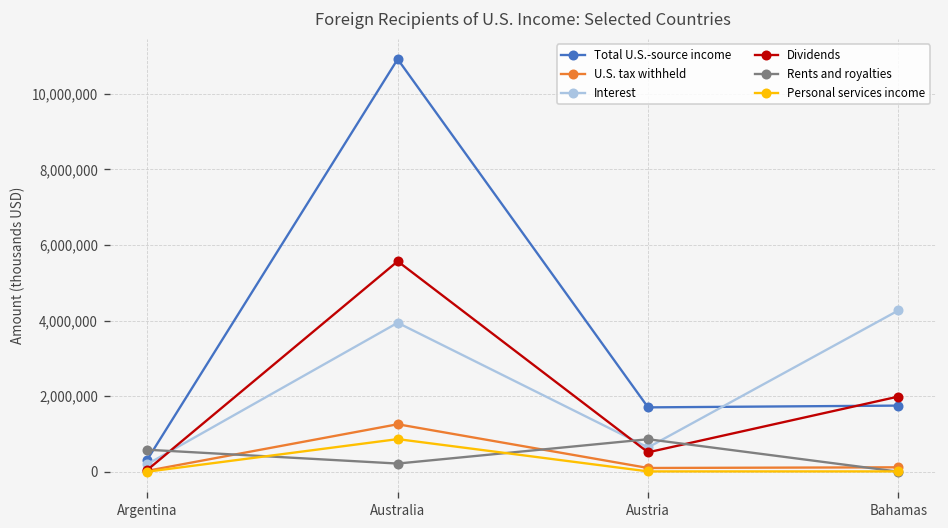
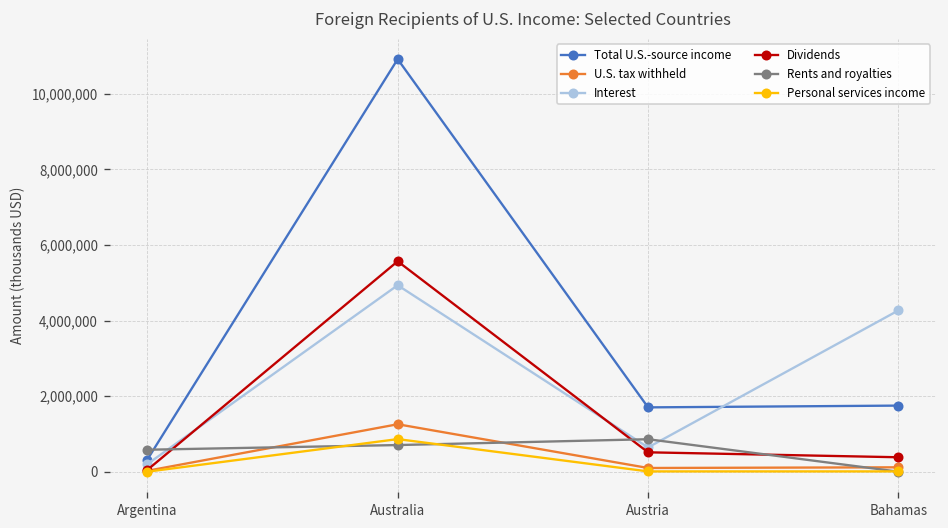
  {
    "Total U.S.-source income": {
      "Argentina": "300,000",
      "Australia": "10,900,000",
      "Austria": "1,700,000",
      "Bahamas": "1,800,000"
    },
    "U.S. tax withheld": {
      "Australia": "1,300,000",
      "Austria": "100,000",
      "Bahamas": "100,000"
    },
    "Interest": {
      "Argentina": "200,000",
-     "Australia": "3,900,000",
+     "Australia": "4,900,000",
      "Austria": "600,000",
      "Bahamas": "4,300,000"
    },
    "Dividends": {
      "Australia": "5,600,000",
      "Austria": "500,000",
-     "Bahamas": "2,000,000"
+     "Bahamas": "400,000"
    },
    "Rents and royalties": {
      "Argentina": "600,000",
-     "Australia": "200,000",
+     "Australia": "700,000",
      "Austria": "900,000"
    },
    "Personal services income": {
      "Australia": "900,000",
      "Austria": "0"
    }
  }
